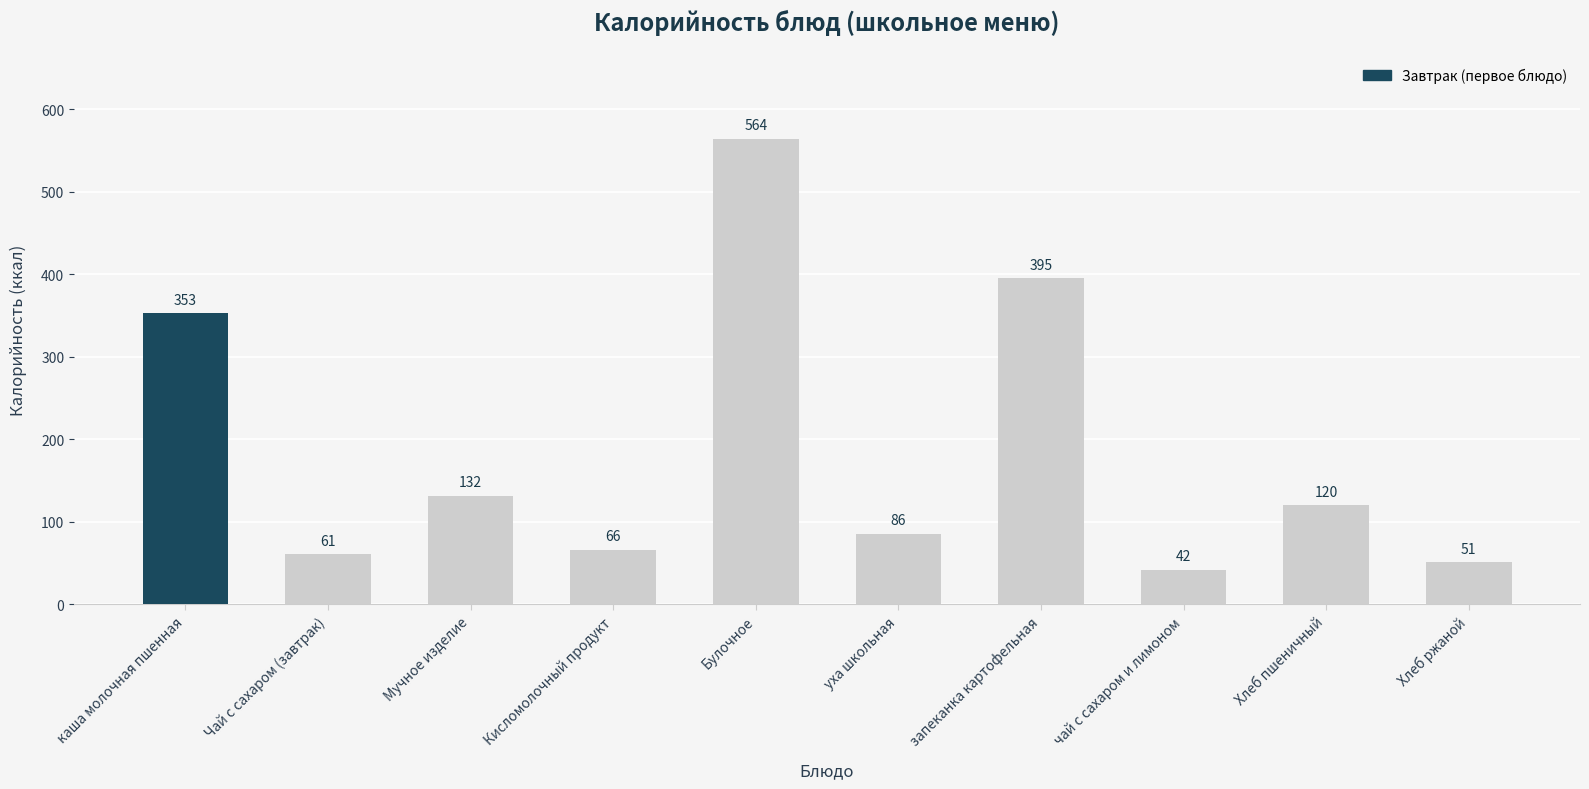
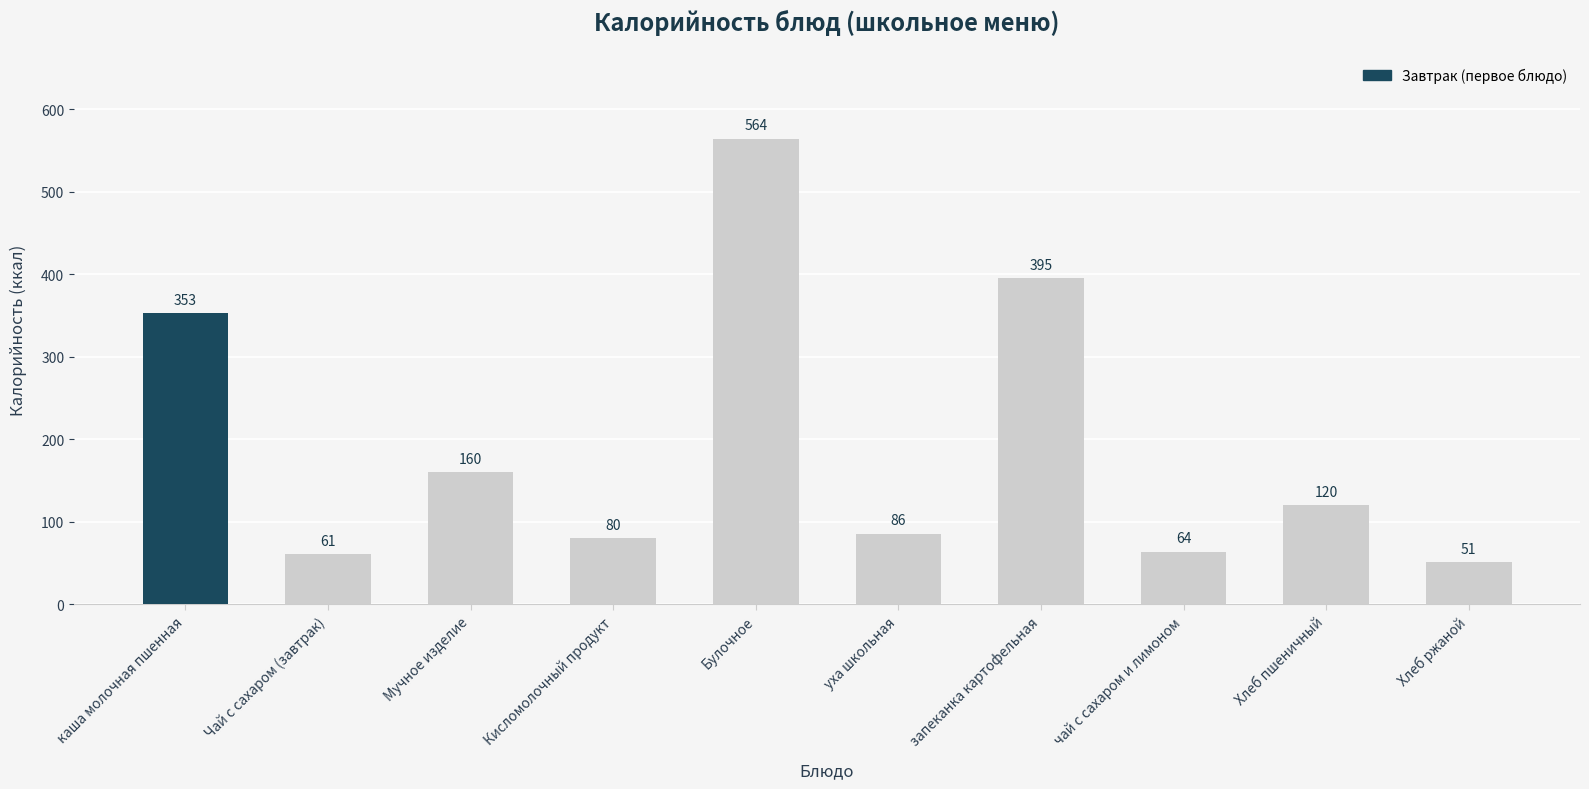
  {
    "каша молочная пшенная": 353,
    "Чай с сахаром (завтрак)": 61,
-   "Мучное изделие": 132,
-   "Кисломолочный продукт": 66,
+   "Мучное изделие": 160,
+   "Кисломолочный продукт": 80,
    "Булочное": 564,
    "уха школьная": 86,
    "запеканка картофельная": 395,
-   "чай с сахаром и лимоном": 42,
+   "чай с сахаром и лимоном": 64,
    "Хлеб пшеничный": 120,
    "Хлеб ржаной": 51
  }
